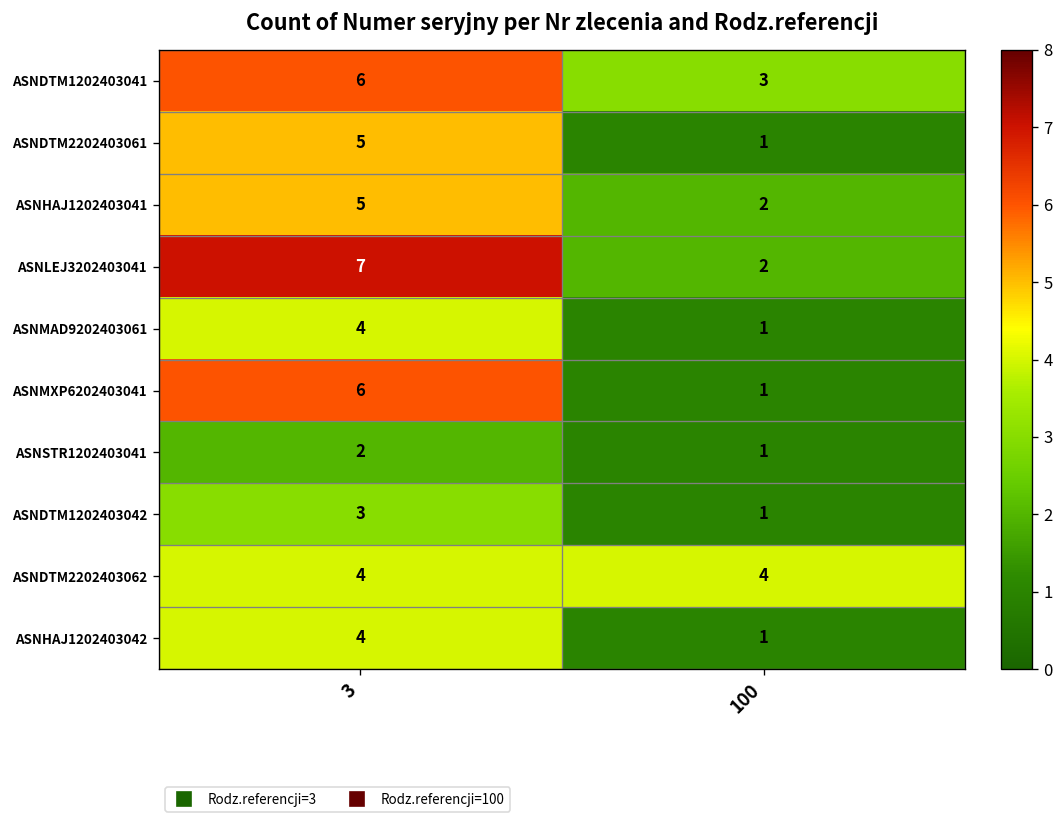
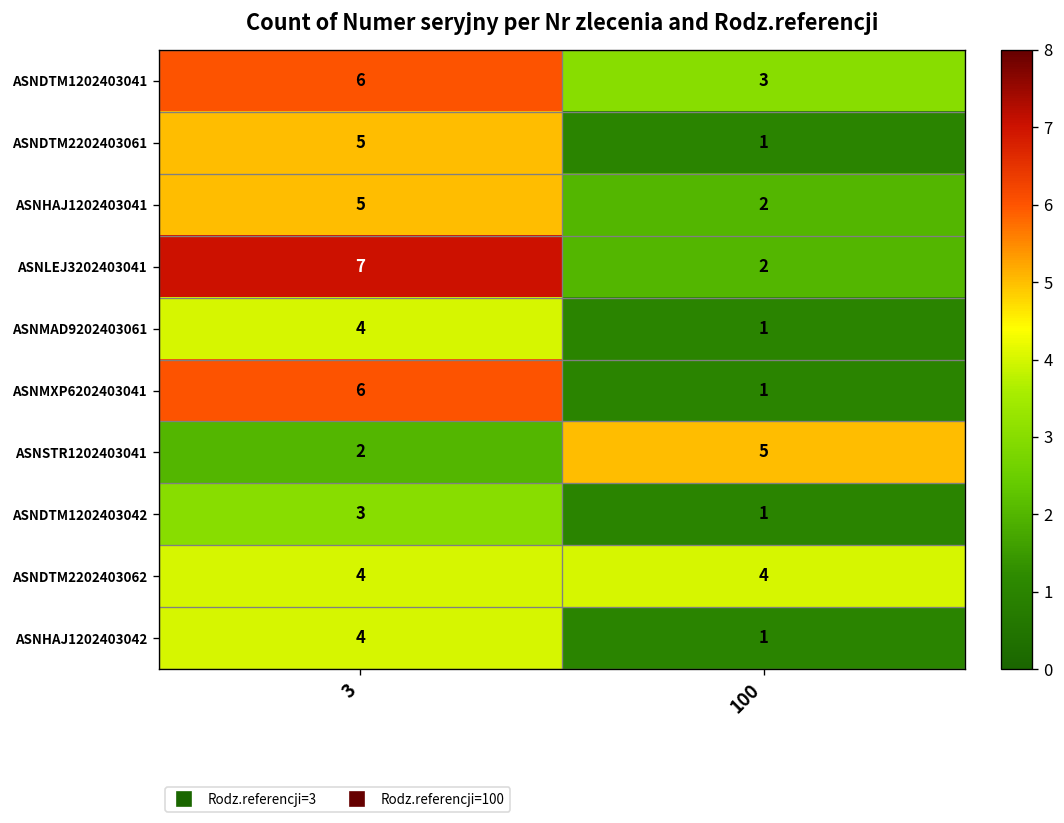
  {
    "ASNDTM1202403041": {
      "3": 6,
      "100": 3
    },
    "ASNDTM2202403061": {
      "3": 5,
      "100": 1
    },
    "ASNHAJ1202403041": {
      "3": 5,
      "100": 2
    },
    "ASNLEJ3202403041": {
      "3": 7,
      "100": 2
    },
    "ASNMAD9202403061": {
      "3": 4,
      "100": 1
    },
    "ASNMXP6202403041": {
      "3": 6,
      "100": 1
    },
    "ASNSTR1202403041": {
      "3": 2,
-     "100": 1
+     "100": 5
    },
    "ASNDTM1202403042": {
      "3": 3,
      "100": 1
    },
    "ASNDTM2202403062": {
      "3": 4,
      "100": 4
    },
    "ASNHAJ1202403042": {
      "3": 4,
      "100": 1
    }
  }
